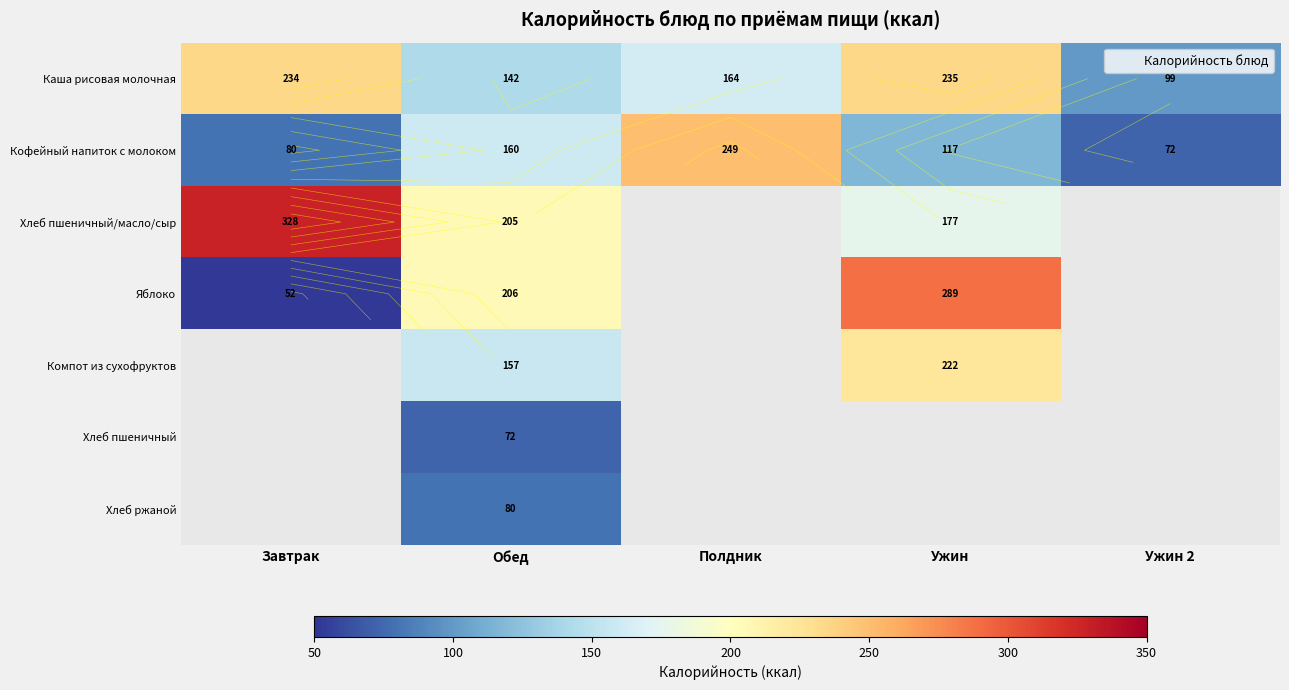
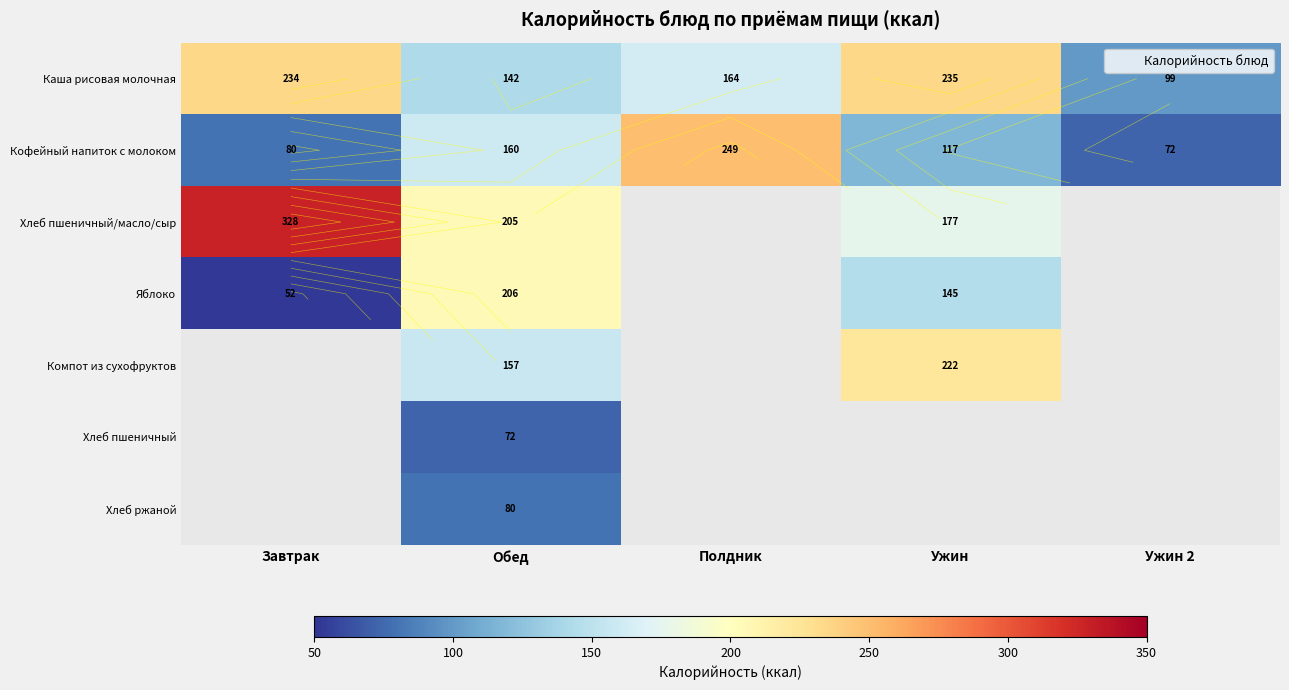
  {
    "Каша рисовая молочная": {
      "Завтрак": 234,
      "Обед": 142,
      "Полдник": 164,
      "Ужин": 235,
      "Ужин 2": 99
    },
    "Кофейный напиток с молоком": {
      "Завтрак": 80,
      "Обед": 160,
      "Полдник": 249,
      "Ужин": 117,
      "Ужин 2": 72
    },
    "Хлеб пшеничный/масло/сыр": {
      "Завтрак": 328,
      "Обед": 205,
      "Ужин": 177
    },
    "Яблоко": {
      "Завтрак": 52,
      "Обед": 206,
-     "Ужин": 289
+     "Ужин": 145
    },
    "Компот из сухофруктов": {
      "Обед": 157,
      "Ужин": 222
    },
    "Хлеб пшеничный": {
      "Обед": 72
    },
    "Хлеб ржаной": {
      "Обед": 80
    }
  }
